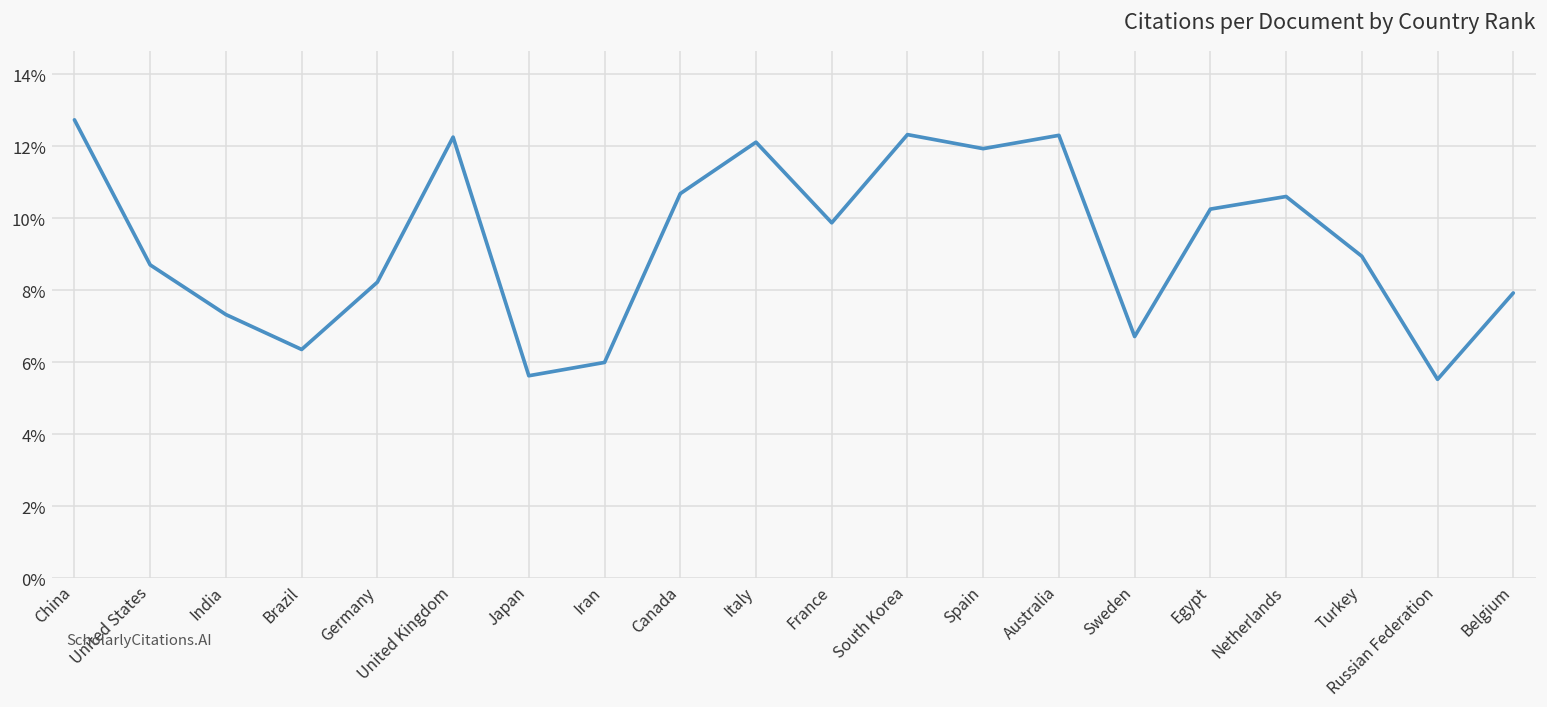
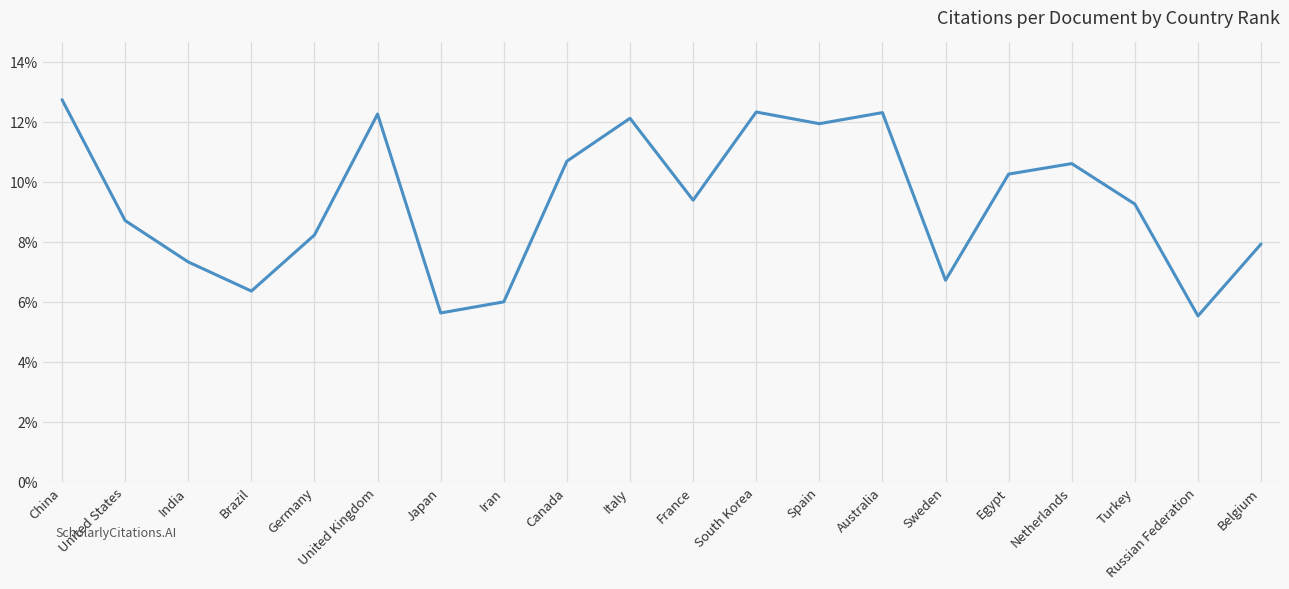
  {
    "China": "12.7%",
    "United States": "8.7%",
    "India": "7.3%",
    "Brazil": "6.4%",
    "Germany": "8.2%",
    "United Kingdom": "12.3%",
    "Japan": "5.6%",
    "Iran": "6.0%",
    "Canada": "10.7%",
    "Italy": "12.1%",
-   "France": "9.9%",
+   "France": "9.4%",
    "South Korea": "12.3%",
    "Spain": "11.9%",
    "Australia": "12.3%",
    "Sweden": "6.7%",
    "Egypt": "10.3%",
    "Netherlands": "10.6%",
-   "Turkey": "8.9%",
+   "Turkey": "9.3%",
    "Russian Federation": "5.5%",
    "Belgium": "7.9%"
  }
